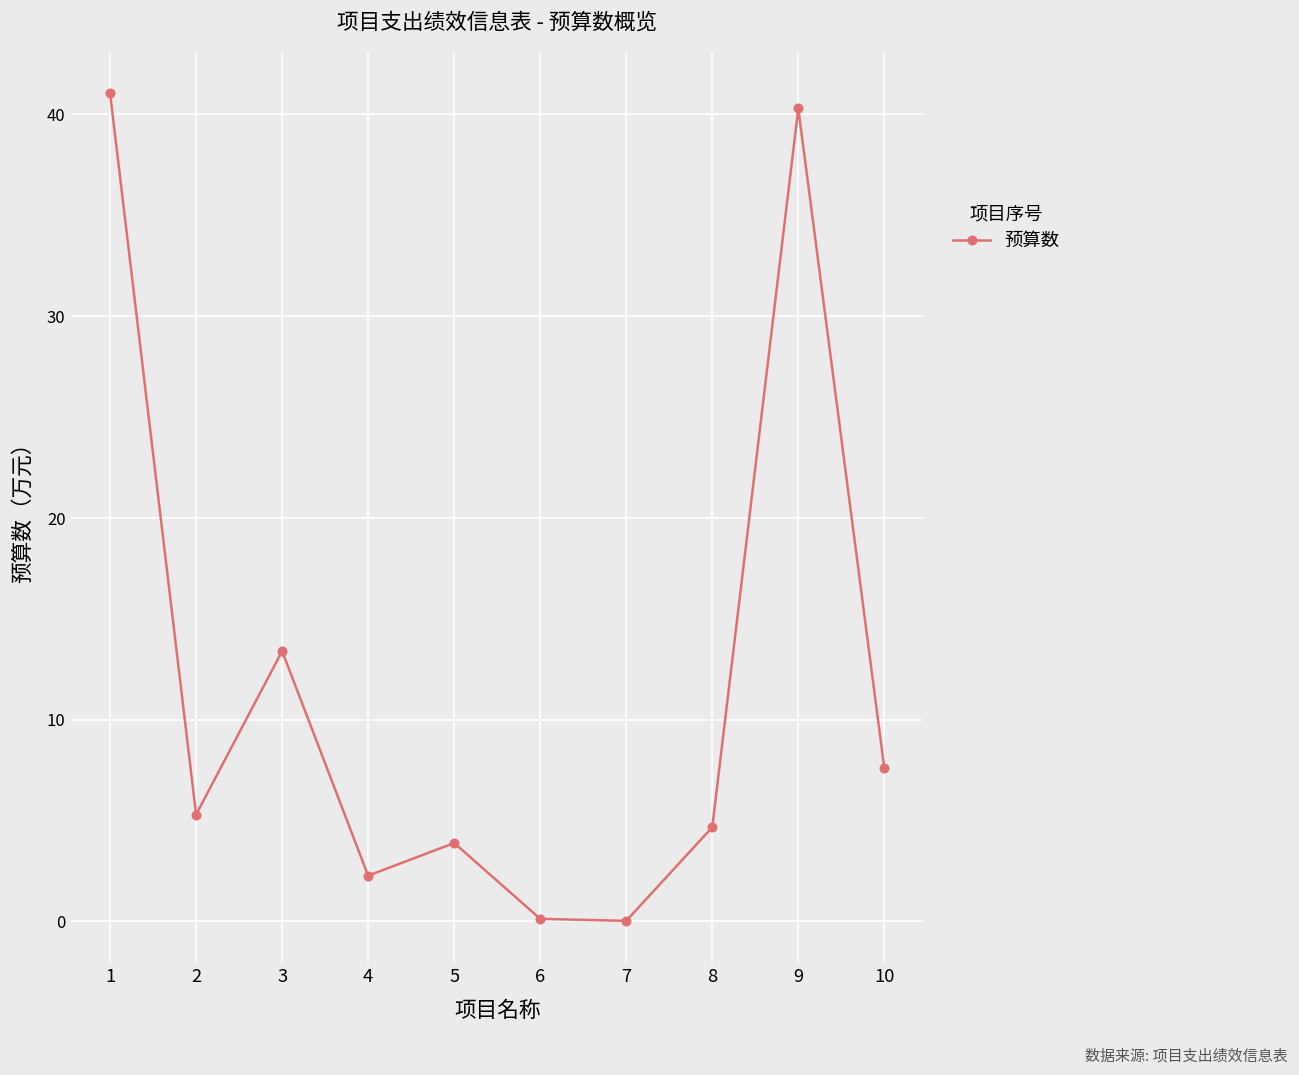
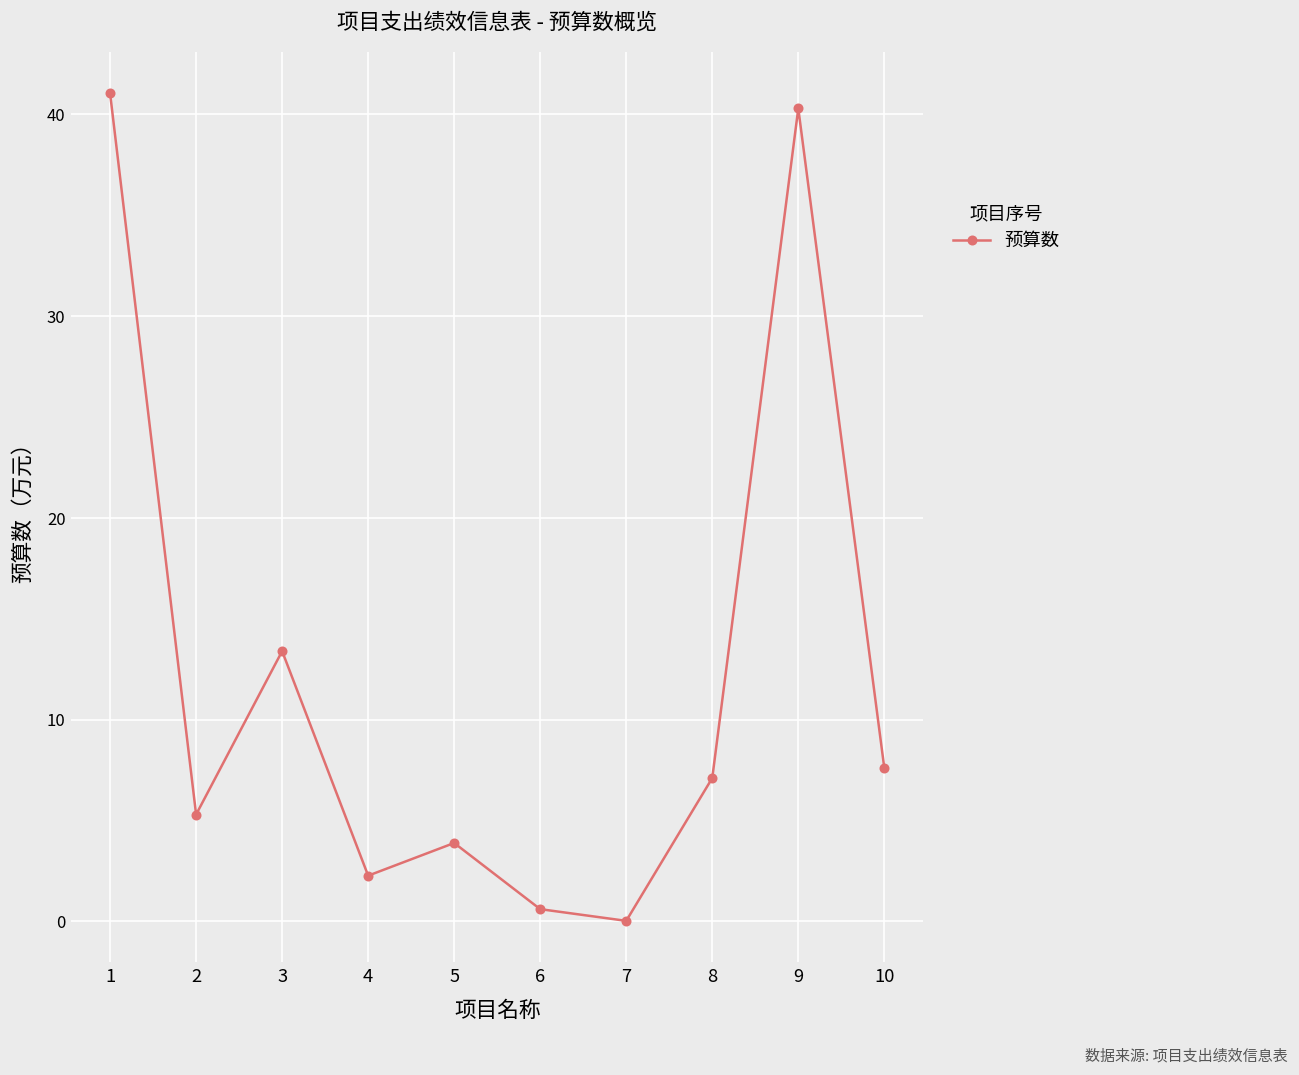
  {
    "1": 41.1,
    "2": 5.3,
    "3": 13.4,
    "4": 2.3,
    "5": 3.9,
-   "6": 0.1,
+   "6": 0.6,
    "7": 0.0,
-   "8": 4.7,
+   "8": 7.1,
    "9": 40.3,
    "10": 7.6
  }
